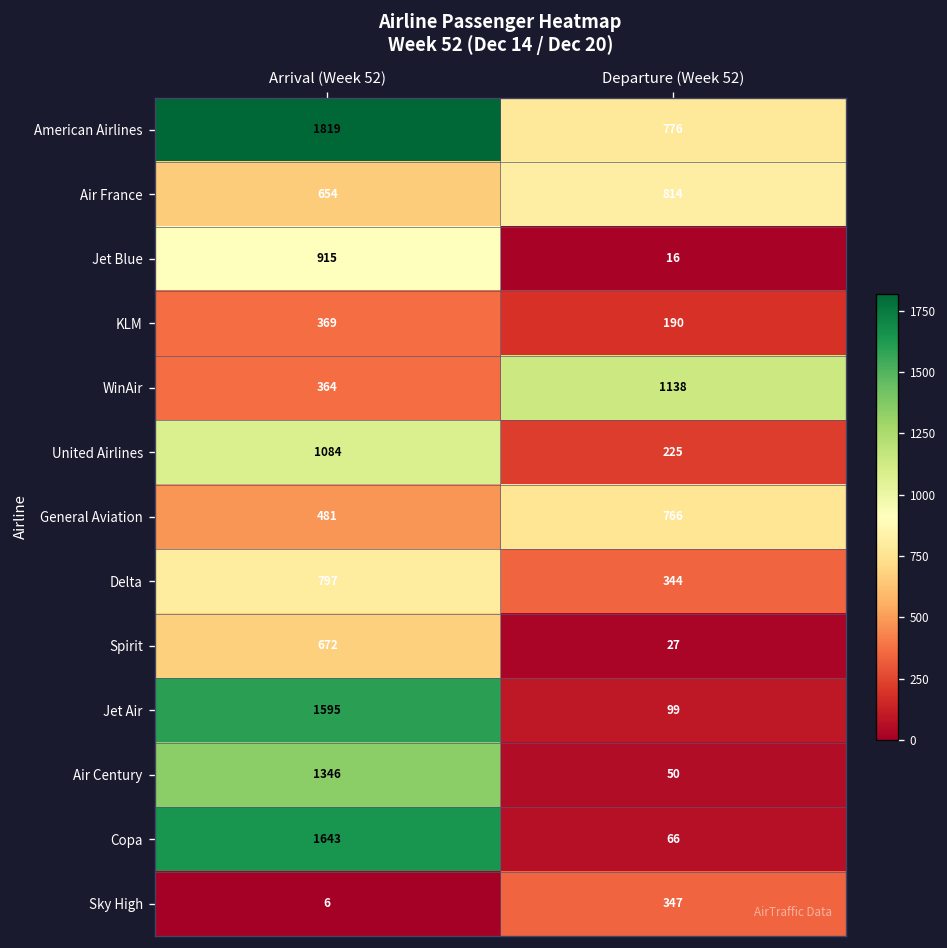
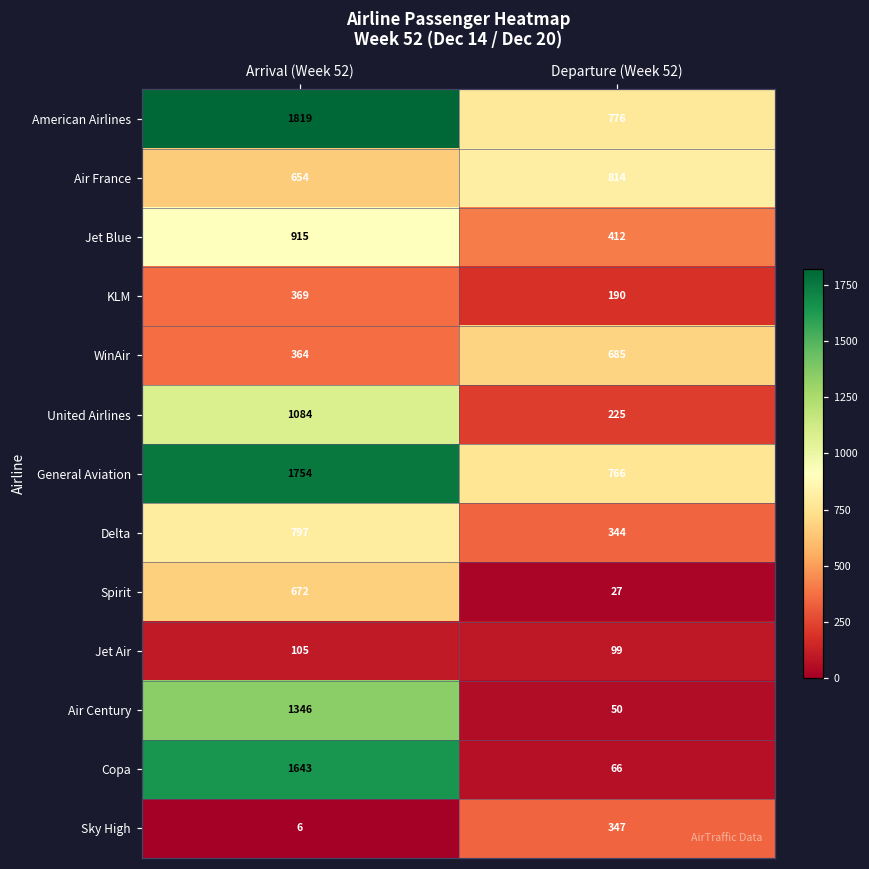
  {
    "American Airlines": {
      "Arrival (Week 52)": 1819,
      "Departure (Week 52)": 776
    },
    "Air France": {
      "Arrival (Week 52)": 654,
      "Departure (Week 52)": 814
    },
    "Jet Blue": {
      "Arrival (Week 52)": 915,
-     "Departure (Week 52)": 16
+     "Departure (Week 52)": 412
    },
    "KLM": {
      "Arrival (Week 52)": 369,
      "Departure (Week 52)": 190
    },
    "WinAir": {
      "Arrival (Week 52)": 364,
-     "Departure (Week 52)": 1138
+     "Departure (Week 52)": 685
    },
    "United Airlines": {
      "Arrival (Week 52)": 1084,
      "Departure (Week 52)": 225
    },
    "General Aviation": {
-     "Arrival (Week 52)": 481,
+     "Arrival (Week 52)": 1754,
      "Departure (Week 52)": 766
    },
    "Delta": {
      "Arrival (Week 52)": 797,
      "Departure (Week 52)": 344
    },
    "Spirit": {
      "Arrival (Week 52)": 672,
      "Departure (Week 52)": 27
    },
    "Jet Air": {
-     "Arrival (Week 52)": 1595,
+     "Arrival (Week 52)": 105,
      "Departure (Week 52)": 99
    },
    "Air Century": {
      "Arrival (Week 52)": 1346,
      "Departure (Week 52)": 50
    },
    "Copa": {
      "Arrival (Week 52)": 1643,
      "Departure (Week 52)": 66
    },
    "Sky High": {
      "Arrival (Week 52)": 6
    }
  }
